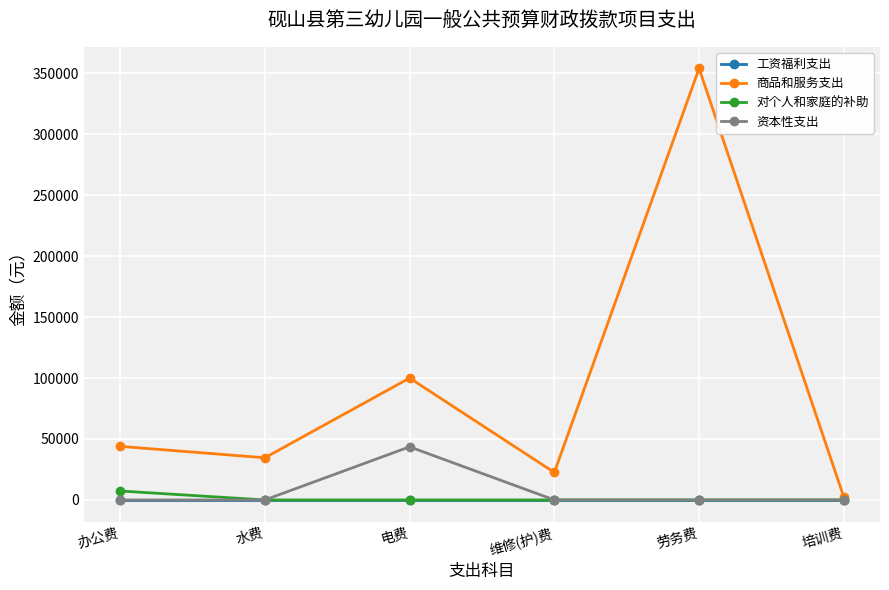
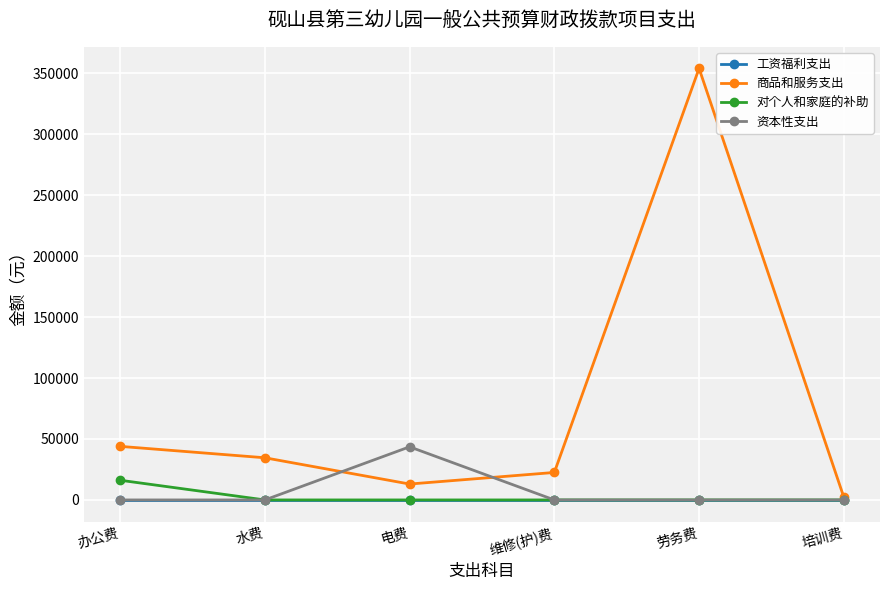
  {
    "商品和服务支出": {
      "办公费": 44000,
      "水费": 35000,
-     "电费": 100000,
+     "电费": 13000,
      "维修(护)费": 23000,
      "劳务费": 354000,
      "培训费": 2000
    },
    "对个人和家庭的补助": {
-     "办公费": 7000
+     "办公费": 16000
    },
    "资本性支出": {
      "电费": 44000
    }
  }
